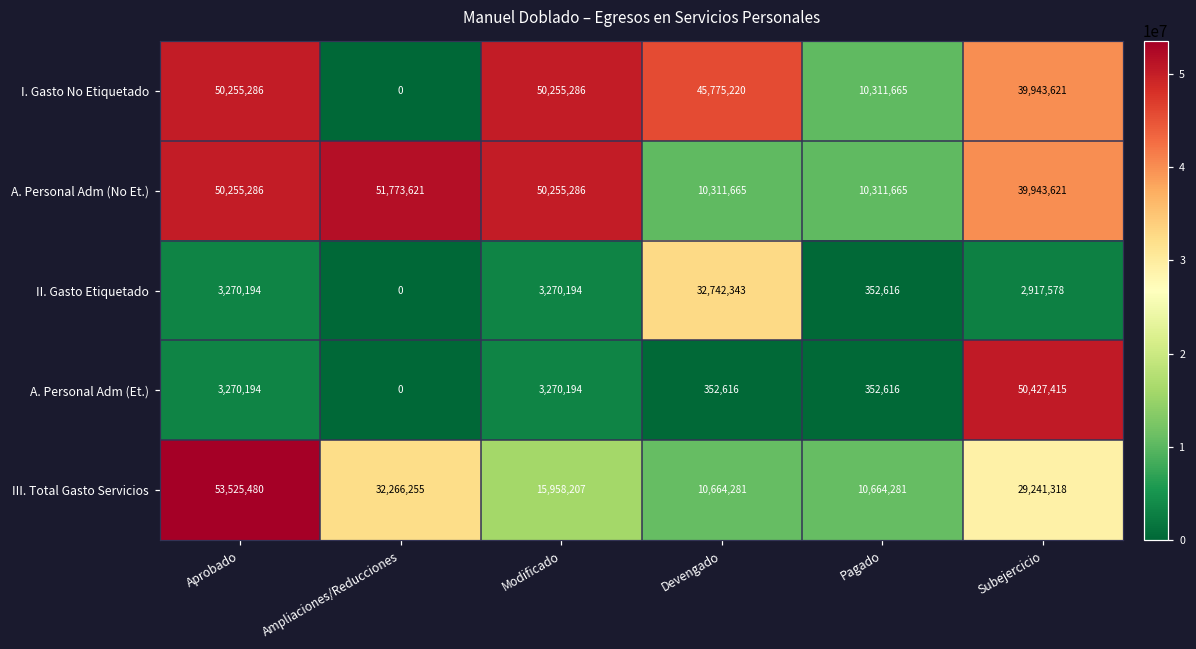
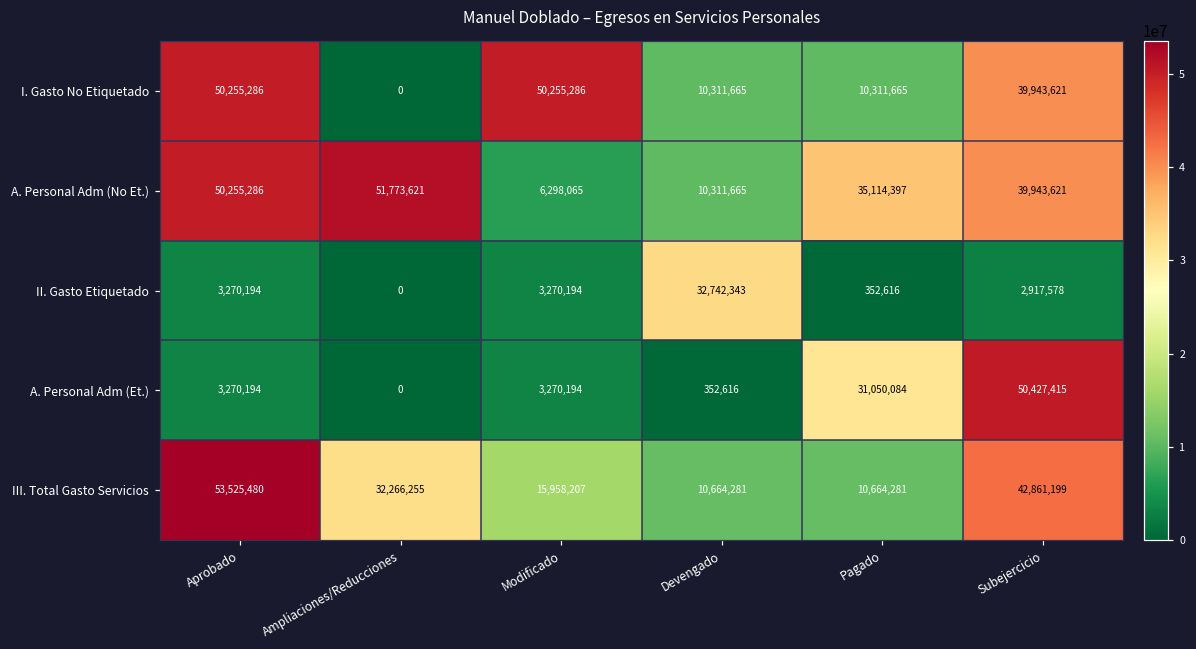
  {
    "I. Gasto No Etiquetado": {
      "Aprobado": "50,255,286",
      "Ampliaciones/Reducciones": "0",
      "Modificado": "50,255,286",
-     "Devengado": "45,775,220",
+     "Devengado": "10,311,665",
      "Pagado": "10,311,665",
      "Subejercicio": "39,943,621"
    },
    "A. Personal Adm (No Et.)": {
      "Aprobado": "50,255,286",
      "Ampliaciones/Reducciones": "51,773,621",
-     "Modificado": "50,255,286",
+     "Modificado": "6,298,065",
      "Devengado": "10,311,665",
-     "Pagado": "10,311,665",
+     "Pagado": "35,114,397",
      "Subejercicio": "39,943,621"
    },
    "II. Gasto Etiquetado": {
      "Aprobado": "3,270,194",
      "Ampliaciones/Reducciones": "0",
      "Modificado": "3,270,194",
      "Devengado": "32,742,343",
      "Pagado": "352,616",
      "Subejercicio": "2,917,578"
    },
    "A. Personal Adm (Et.)": {
      "Aprobado": "3,270,194",
      "Ampliaciones/Reducciones": "0",
      "Modificado": "3,270,194",
      "Devengado": "352,616",
-     "Pagado": "352,616",
+     "Pagado": "31,050,084",
      "Subejercicio": "50,427,415"
    },
    "III. Total Gasto Servicios": {
      "Aprobado": "53,525,480",
      "Ampliaciones/Reducciones": "32,266,255",
      "Modificado": "15,958,207",
      "Devengado": "10,664,281",
      "Pagado": "10,664,281",
-     "Subejercicio": "29,241,318"
+     "Subejercicio": "42,861,199"
    }
  }
